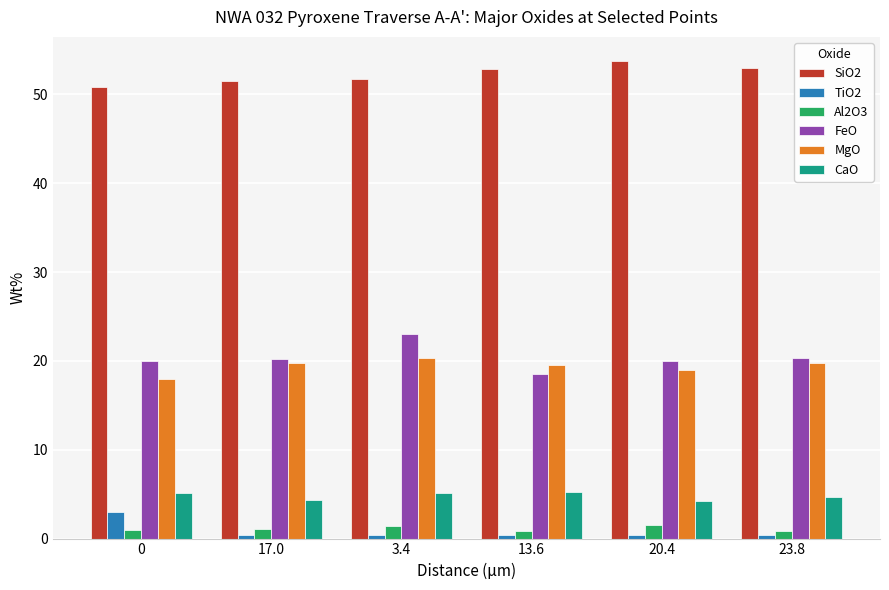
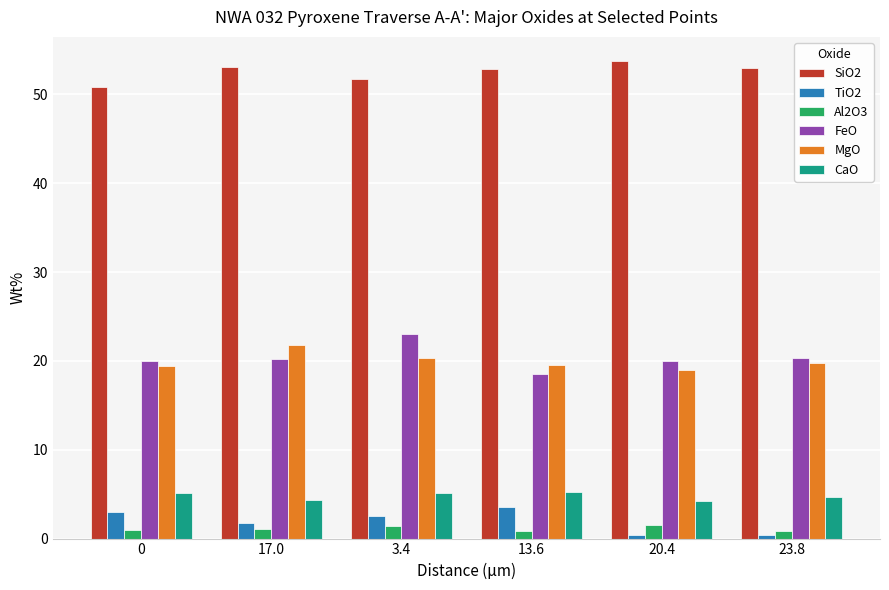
  {
    "SiO2": {
      "0": 51,
-     "17.0": 51,
+     "17.0": 53,
      "3.4": 52,
      "13.6": 53,
      "20.4": 54,
      "23.8": 53
    },
    "TiO2": {
      "0": 3,
-     "17.0": 0,
-     "3.4": 0,
-     "13.6": 0,
+     "17.0": 2,
+     "3.4": 3,
+     "13.6": 4,
      "20.4": 0,
      "23.8": 0
    },
    "FeO": {
      "0": 20,
      "17.0": 20,
      "3.4": 23,
      "13.6": 19,
      "20.4": 20,
      "23.8": 20
    },
    "MgO": {
-     "0": 18,
-     "17.0": 20,
+     "0": 19,
+     "17.0": 22,
      "3.4": 20,
      "13.6": 20,
      "20.4": 19,
      "23.8": 20
    }
  }
